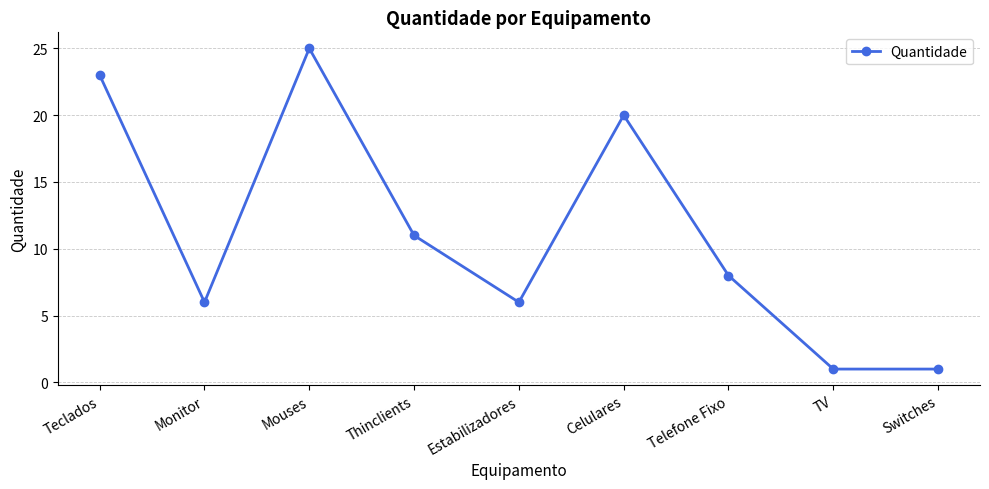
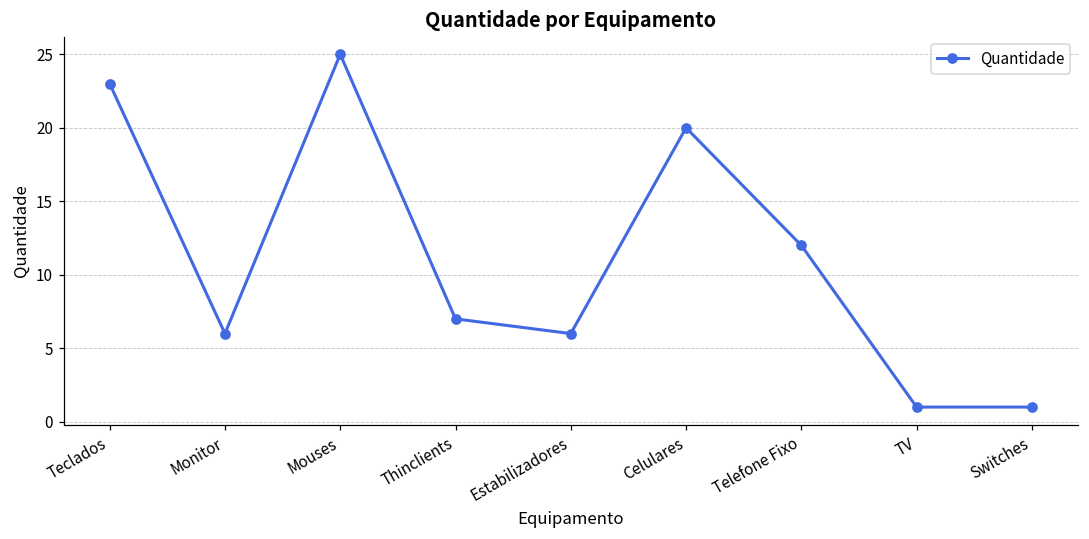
  {
    "Teclados": 23,
    "Monitor": 6,
    "Mouses": 25,
-   "Thinclients": 11,
+   "Thinclients": 7,
    "Estabilizadores": 6,
    "Celulares": 20,
-   "Telefone Fixo": 8,
+   "Telefone Fixo": 12,
    "TV": 1,
    "Switches": 1
  }
